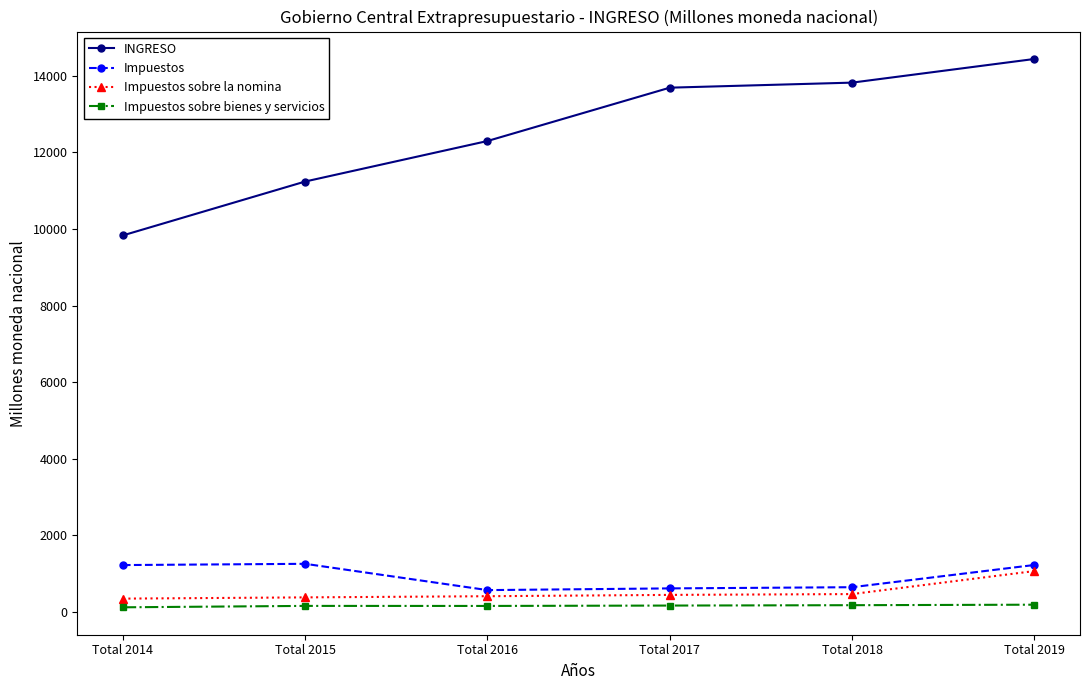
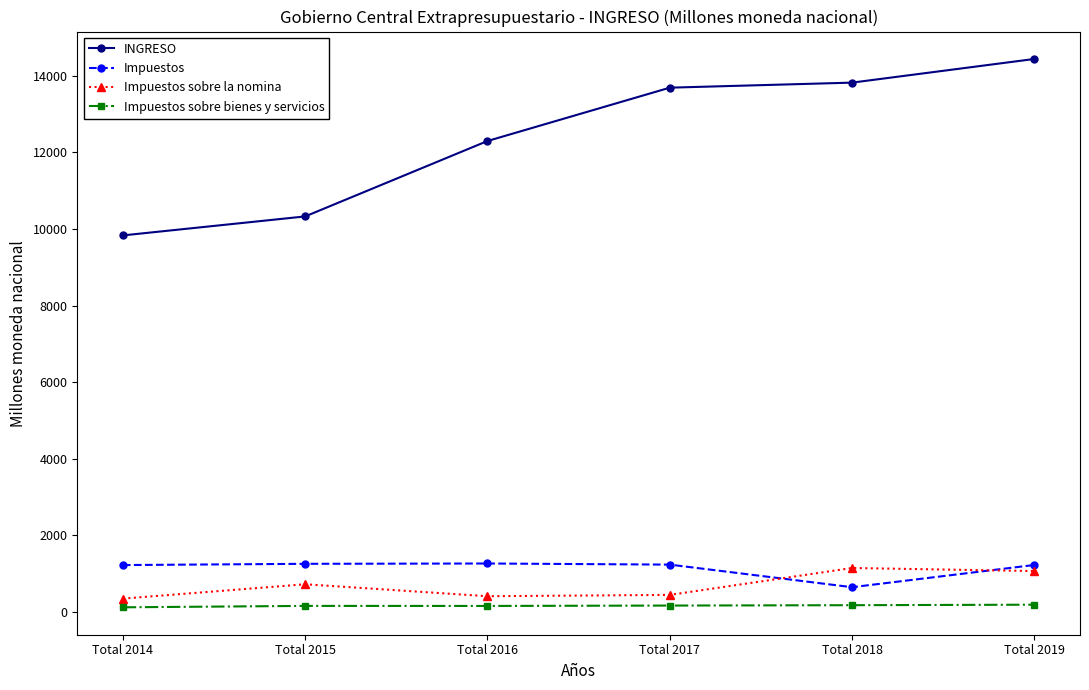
  {
    "INGRESO": {
      "Total 2014": 9800,
-     "Total 2015": 11200,
+     "Total 2015": 10300,
      "Total 2016": 12300,
      "Total 2017": 13700,
      "Total 2018": 13800,
      "Total 2019": 14400
    },
    "Impuestos": {
      "Total 2014": 1200,
      "Total 2015": 1300,
-     "Total 2016": 600,
-     "Total 2017": 600,
+     "Total 2016": 1300,
+     "Total 2017": 1200,
      "Total 2018": 600,
      "Total 2019": 1200
    },
    "Impuestos sobre la nomina": {
      "Total 2014": 400,
-     "Total 2015": 400,
+     "Total 2015": 700,
      "Total 2016": 400,
      "Total 2017": 400,
-     "Total 2018": 500,
+     "Total 2018": 1200,
      "Total 2019": 1100
    },
    "Impuestos sobre bienes y servicios": {
      "Total 2014": 100,
      "Total 2015": 200,
      "Total 2016": 200,
      "Total 2017": 200,
      "Total 2018": 200,
      "Total 2019": 200
    }
  }
